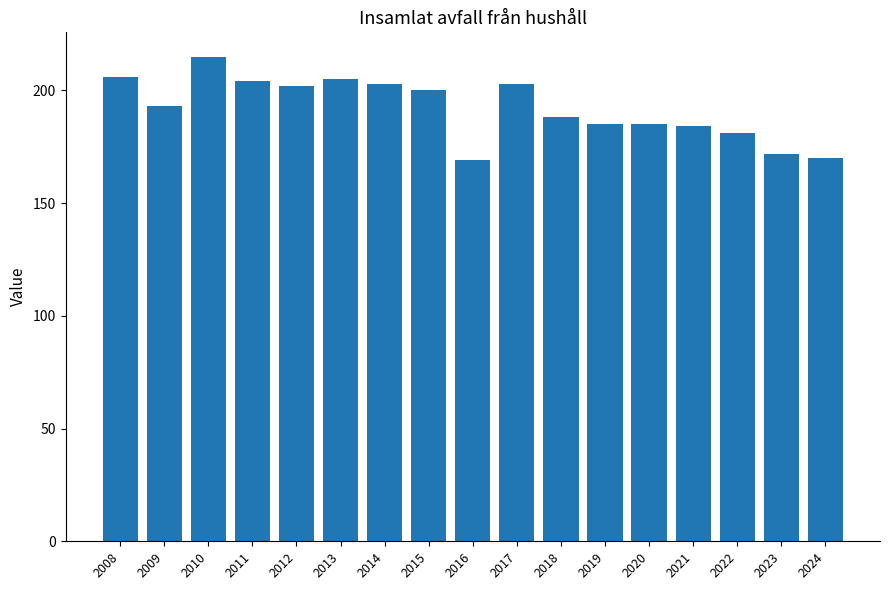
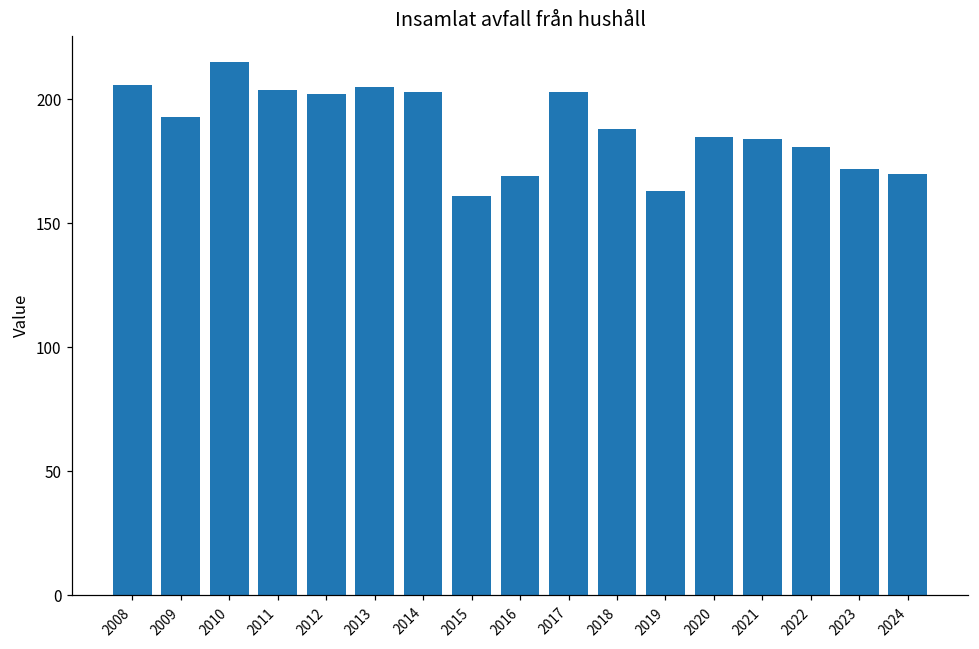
  {
    "2008": 206,
    "2009": 193,
    "2010": 215,
    "2011": 204,
    "2012": 202,
    "2013": 205,
    "2014": 203,
-   "2015": 200,
+   "2015": 161,
    "2016": 169,
    "2017": 203,
    "2018": 188,
-   "2019": 185,
+   "2019": 163,
    "2020": 185,
    "2021": 184,
    "2022": 181,
    "2023": 172,
    "2024": 170
  }
